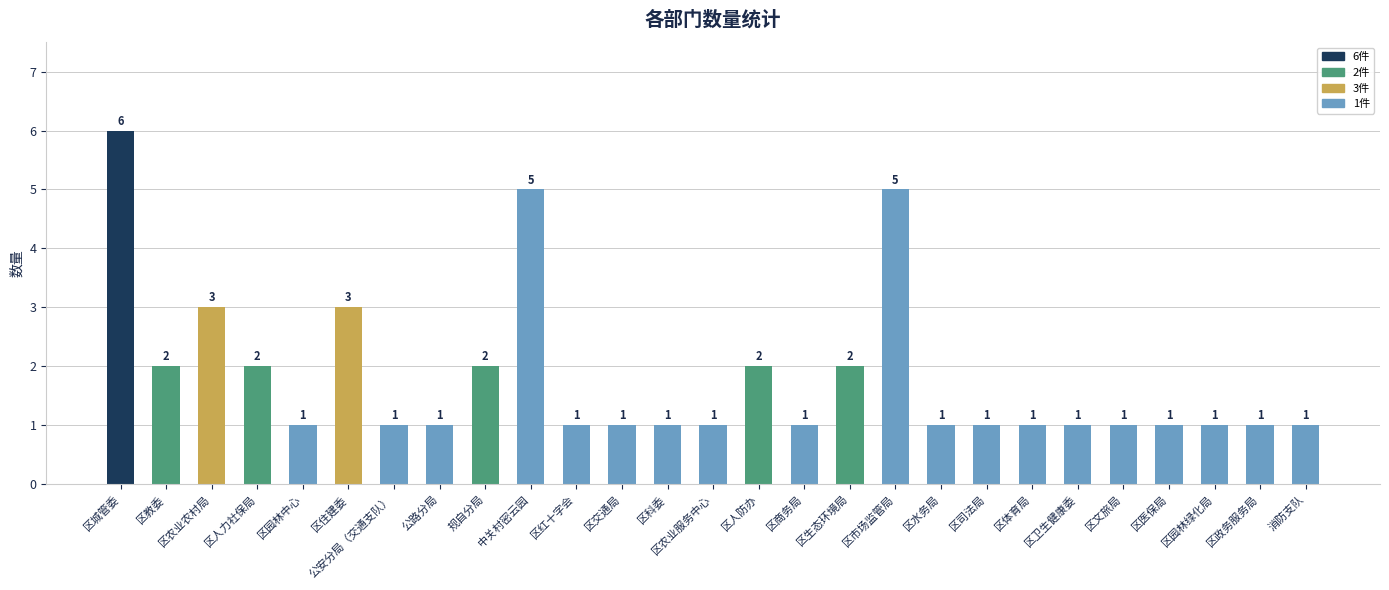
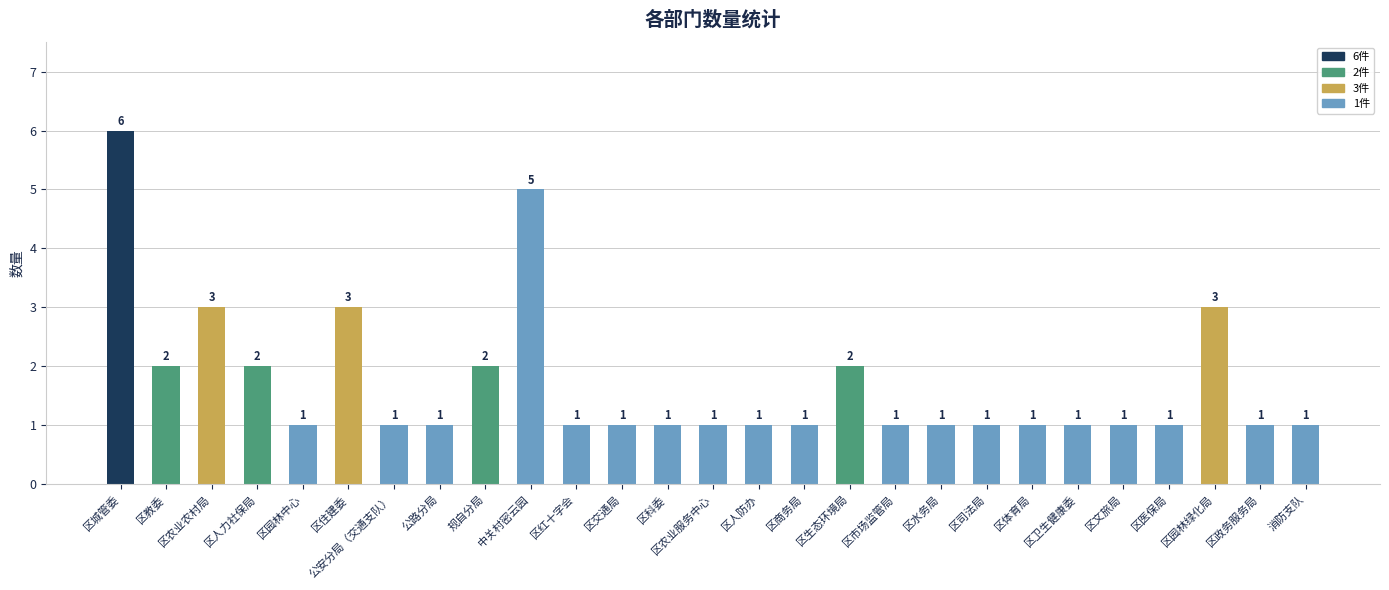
  {
    "区城管委": 6,
    "区教委": 2,
    "区农业农村局": 3,
    "区人力社保局": 2,
    "区园林中心": 1,
    "区住建委": 3,
    "公安分局（交通支队）": 1,
    "公路分局": 1,
    "规自分局": 2,
    "中关村密云园": 5,
    "区红十字会": 1,
    "区交通局": 1,
    "区科委": 1,
    "区农业服务中心": 1,
-   "区人防办": 2,
+   "区人防办": 1,
    "区商务局": 1,
    "区生态环境局": 2,
-   "区市场监管局": 5,
+   "区市场监管局": 1,
    "区水务局": 1,
    "区司法局": 1,
    "区体育局": 1,
    "区卫生健康委": 1,
    "区文旅局": 1,
    "区医保局": 1,
-   "区园林绿化局": 1,
+   "区园林绿化局": 3,
    "区政务服务局": 1,
    "消防支队": 1
  }
